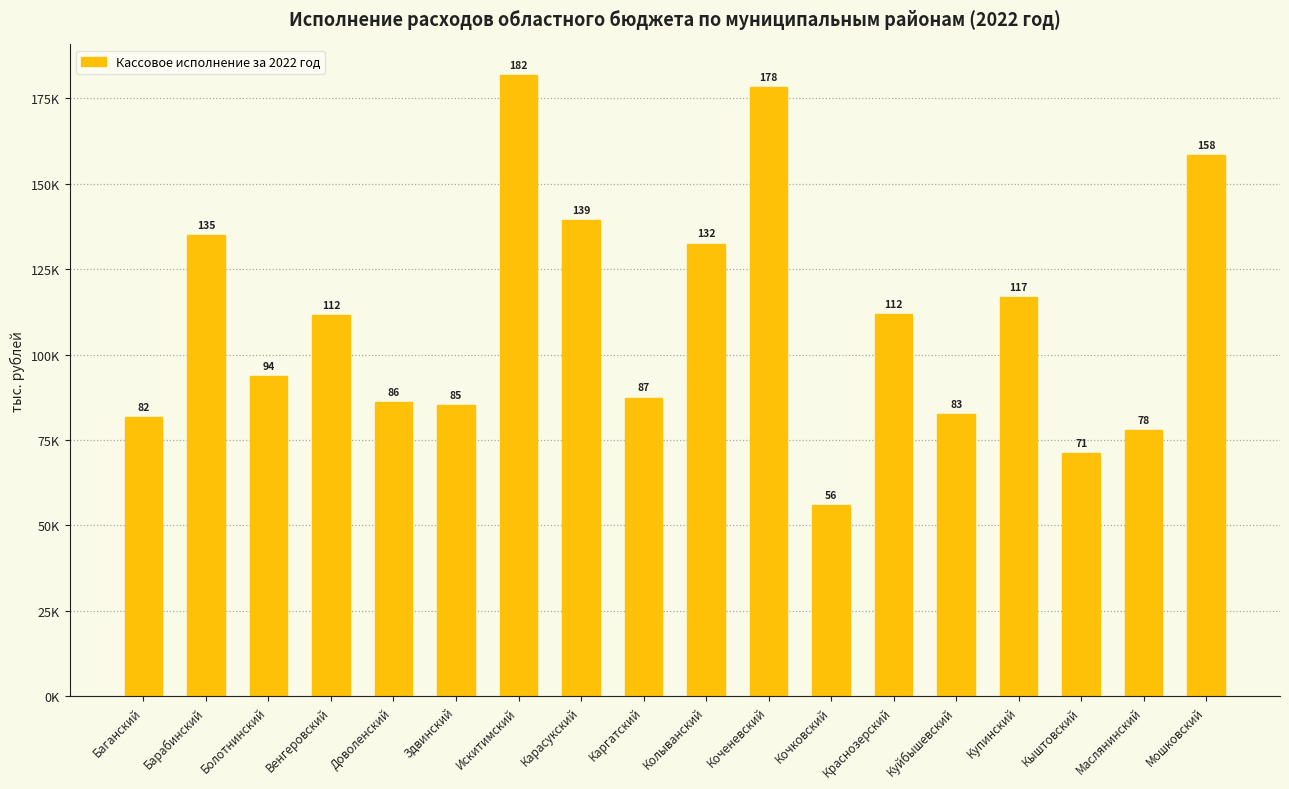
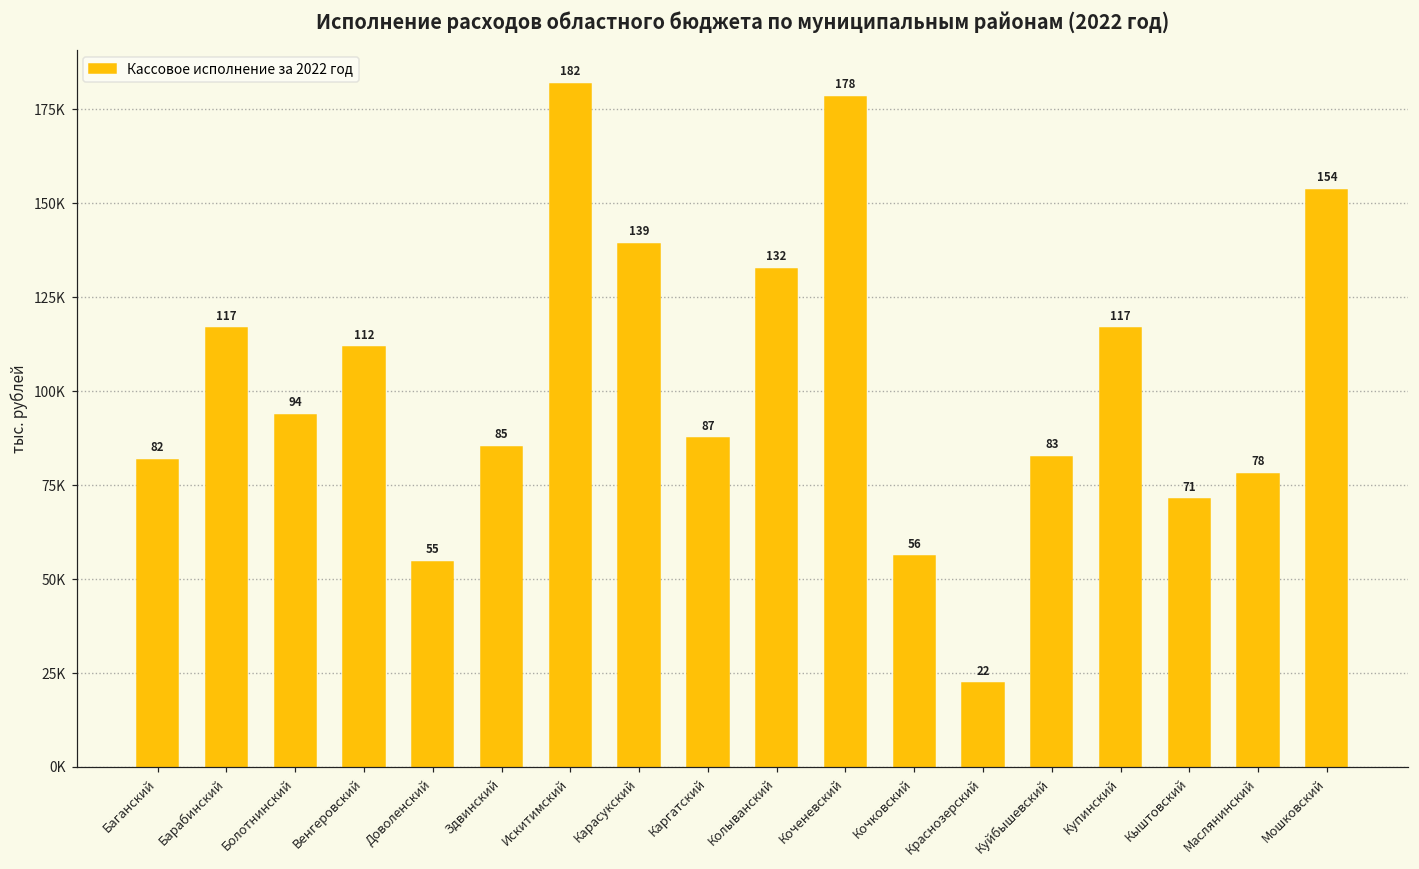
  {
-   "Барабинский": 135,
-   "Доволенский": 86,
-   "Краснозерский": 112,
-   "Мошковский": 158
+   "Барабинский": 117,
+   "Доволенский": 55,
+   "Краснозерский": 22,
+   "Мошковский": 154
  }
